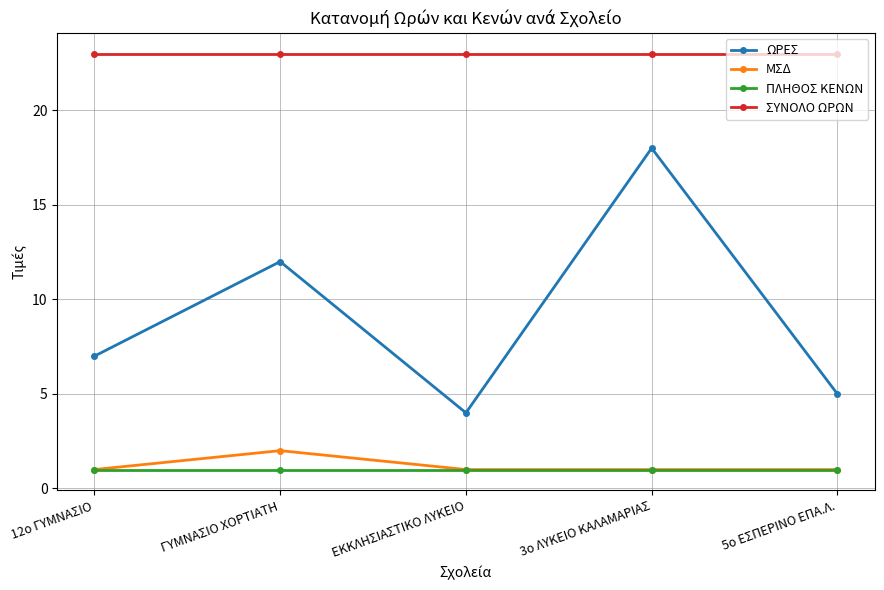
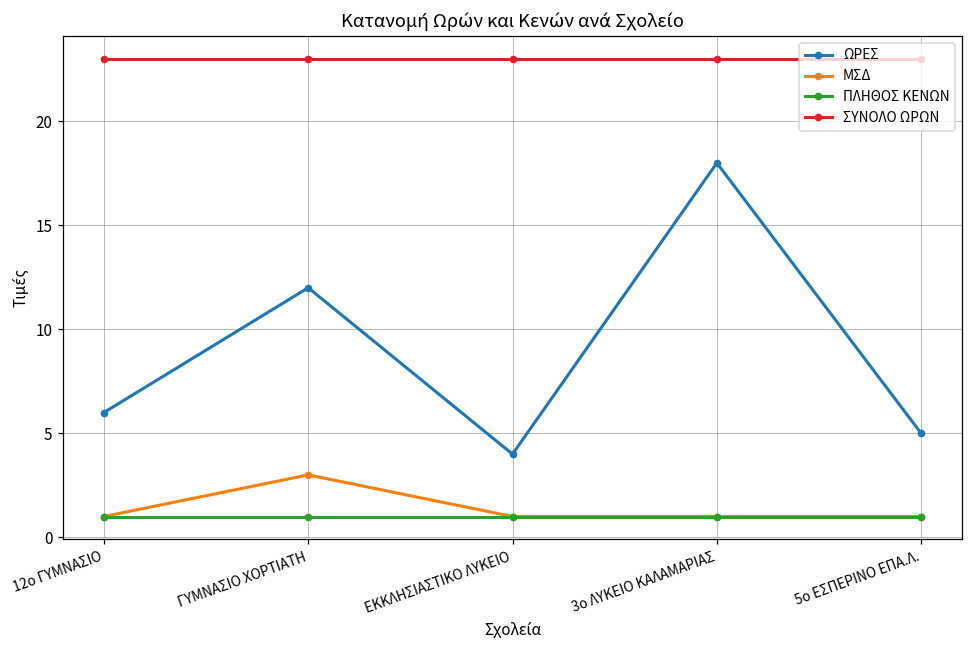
  {
    "ΩΡΕΣ": {
-     "12ο ΓΥΜΝΑΣΙΟ": 7,
+     "12ο ΓΥΜΝΑΣΙΟ": 6,
      "ΓΥΜΝΑΣΙΟ ΧΟΡΤΙΑΤΗ": 12,
      "ΕΚΚΛΗΣΙΑΣΤΙΚΟ ΛΥΚΕΙΟ": 4,
      "3ο ΛΥΚΕΙΟ ΚΑΛΑΜΑΡΙΑΣ": 18,
      "5ο ΕΣΠΕΡΙΝΟ ΕΠΑ.Λ.": 5
    },
    "ΜΣΔ": {
-     "ΓΥΜΝΑΣΙΟ ΧΟΡΤΙΑΤΗ": 2
+     "ΓΥΜΝΑΣΙΟ ΧΟΡΤΙΑΤΗ": 3
    },
    "ΠΛΗΘΟΣ ΚΕΝΩΝ": {
      "ΓΥΜΝΑΣΙΟ ΧΟΡΤΙΑΤΗ": 1
    },
    "ΣΥΝΟΛΟ ΩΡΩΝ": {
      "12ο ΓΥΜΝΑΣΙΟ": 23,
      "ΓΥΜΝΑΣΙΟ ΧΟΡΤΙΑΤΗ": 23,
      "ΕΚΚΛΗΣΙΑΣΤΙΚΟ ΛΥΚΕΙΟ": 23,
      "3ο ΛΥΚΕΙΟ ΚΑΛΑΜΑΡΙΑΣ": 23
    }
  }
